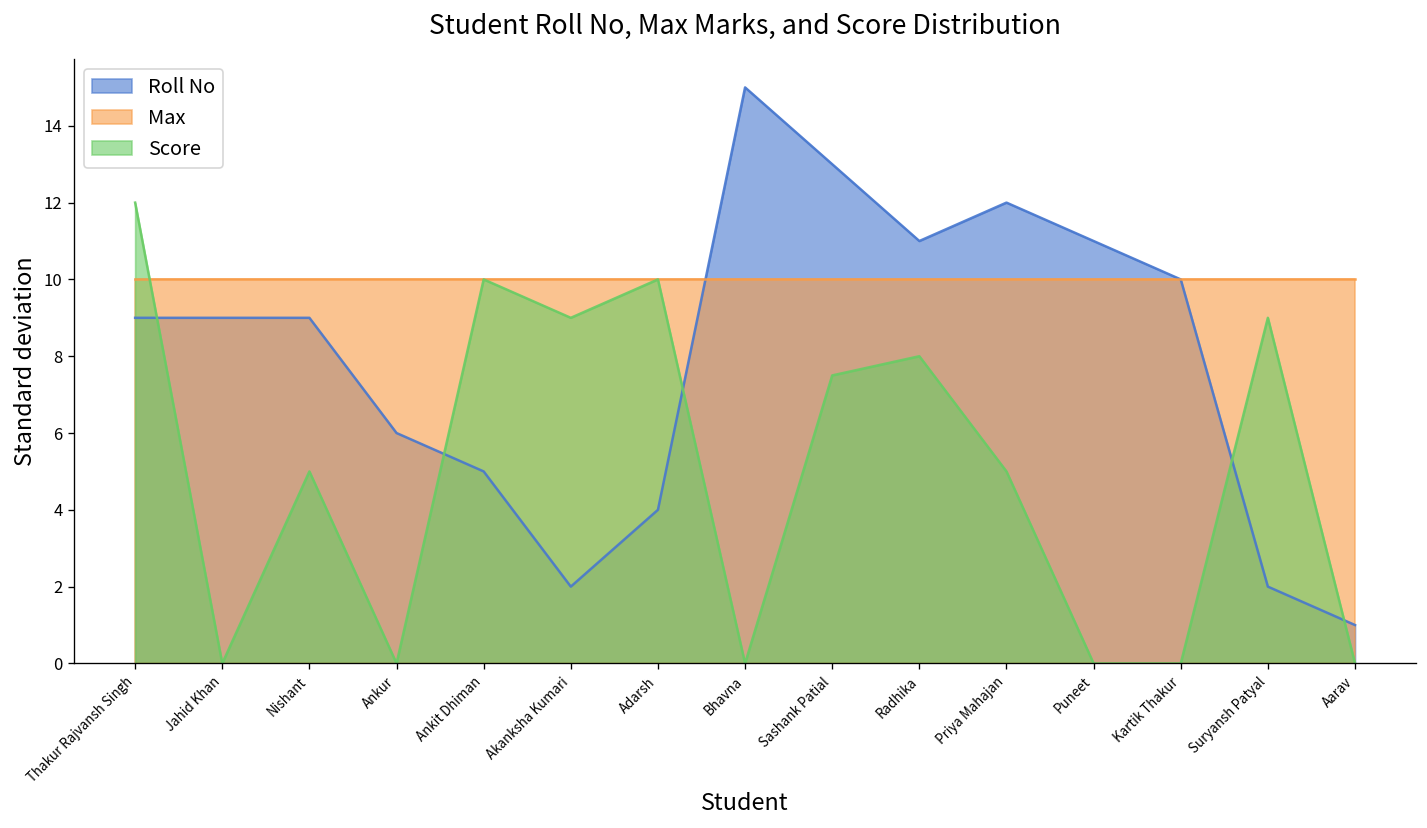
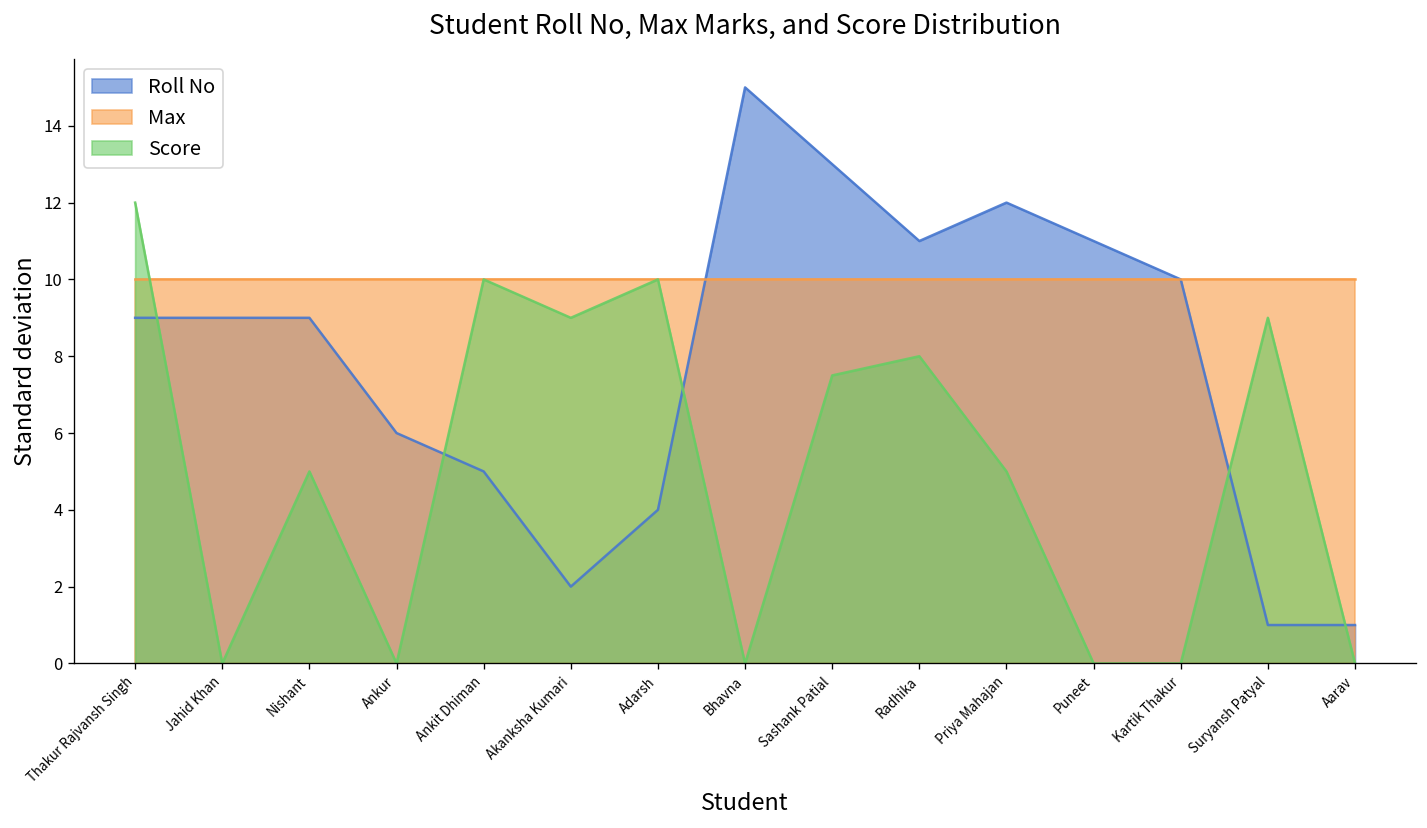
  {
    "Roll No": {
      "Thakur Rajvansh Singh": 9,
      "Jahid Khan": 9,
      "Nishant": 9,
      "Ankur": 6,
      "Ankit Dhiman": 5,
      "Akanksha Kumari": 2,
      "Adarsh": 4,
      "Bhavna": 15,
      "Sashank Patial": 13,
      "Radhika": 11,
      "Priya Mahajan": 12,
      "Puneet": 11,
-     "Suryansh Patyal": 2,
+     "Suryansh Patyal": 1,
      "Aarav": 1
    },
    "Max": {
      "Thakur Rajvansh Singh": 10,
      "Jahid Khan": 10,
      "Nishant": 10,
      "Ankur": 10,
      "Akanksha Kumari": 10,
      "Bhavna": 10,
      "Sashank Patial": 10,
      "Radhika": 10,
      "Priya Mahajan": 10,
      "Puneet": 10,
      "Suryansh Patyal": 10,
      "Aarav": 10
    },
    "Score": {
      "Thakur Rajvansh Singh": 12,
      "Jahid Khan": 0,
      "Nishant": 5,
      "Ankur": 0,
      "Akanksha Kumari": 9,
      "Bhavna": 0,
      "Sashank Patial": 7.5,
      "Radhika": 8,
      "Priya Mahajan": 5,
      "Puneet": 0,
      "Kartik Thakur": 0,
      "Suryansh Patyal": 9,
      "Aarav": 0
    }
  }
